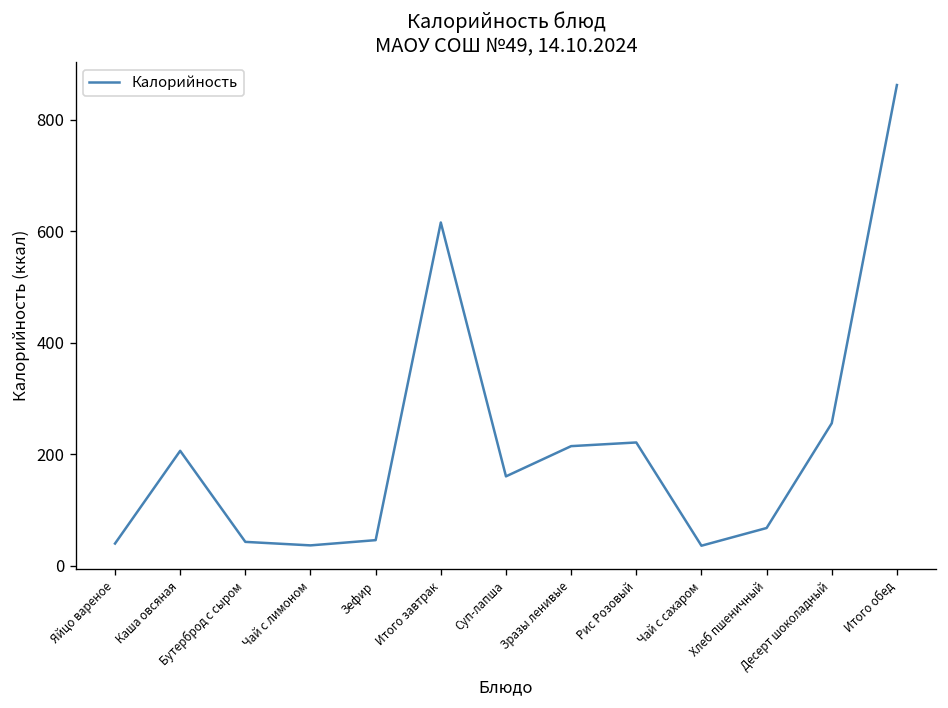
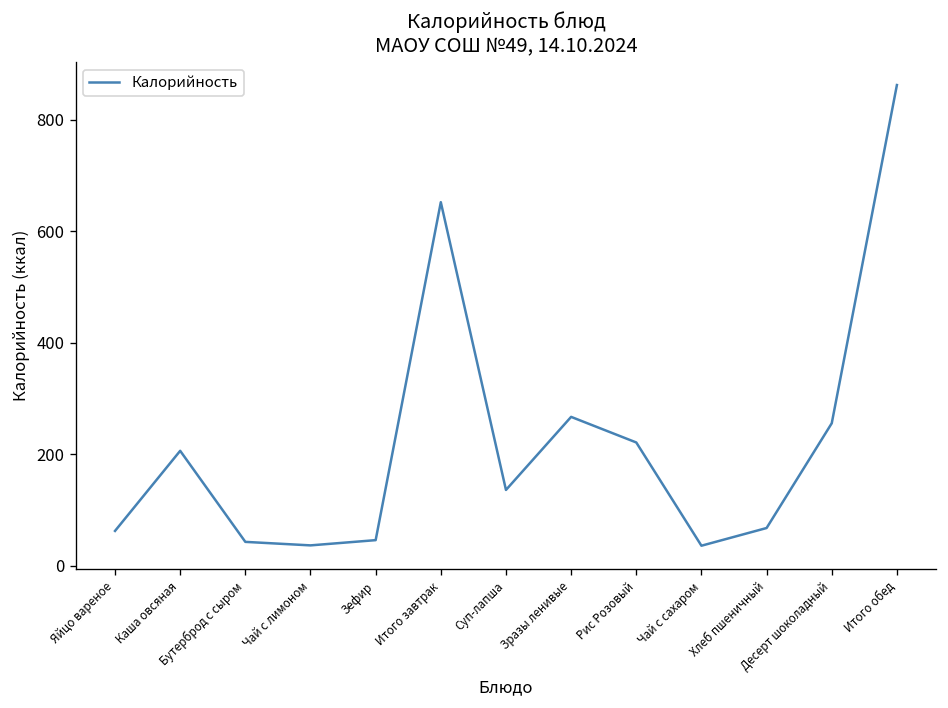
  {
-   "Яйцо вареное": 40,
+   "Яйцо вареное": 60,
    "Каша овсяная": 210,
    "Бутерброд с сыром": 40,
    "Чай с лимоном": 40,
    "Зефир": 50,
-   "Итого завтрак": 620,
-   "Суп-лапша": 160,
-   "Зразы ленивые": 210,
+   "Итого завтрак": 650,
+   "Суп-лапша": 140,
+   "Зразы ленивые": 270,
    "Рис Розовый": 220,
    "Чай с сахаром": 40,
    "Хлеб пшеничный": 70,
    "Десерт шоколадный": 260,
    "Итого обед": 860
  }
